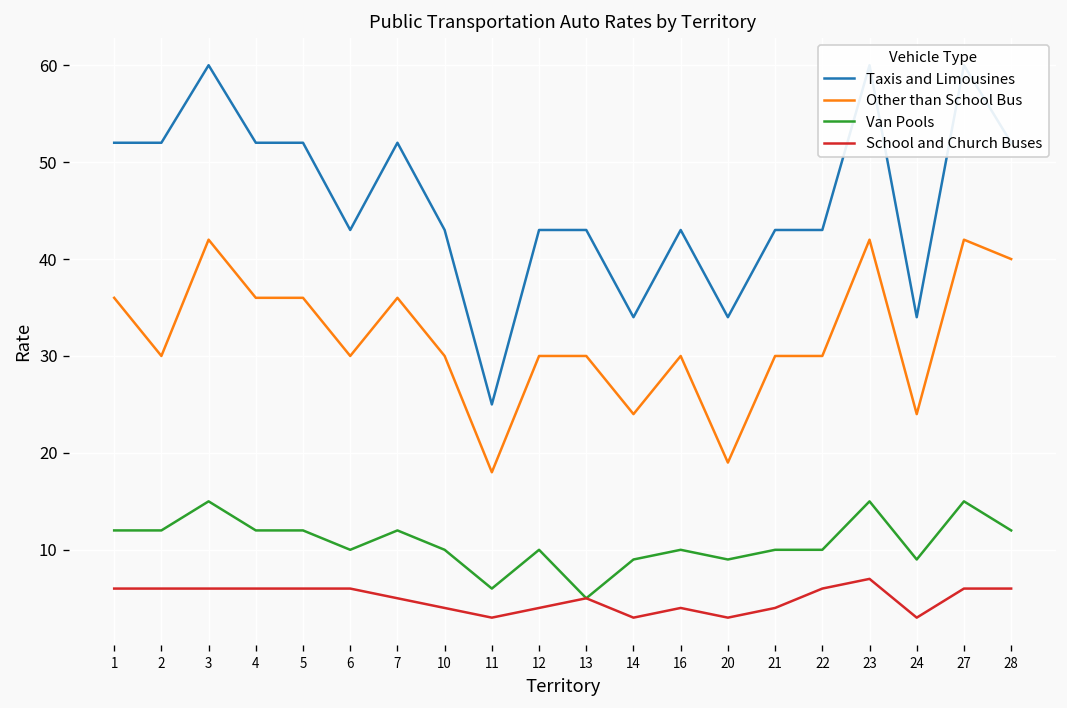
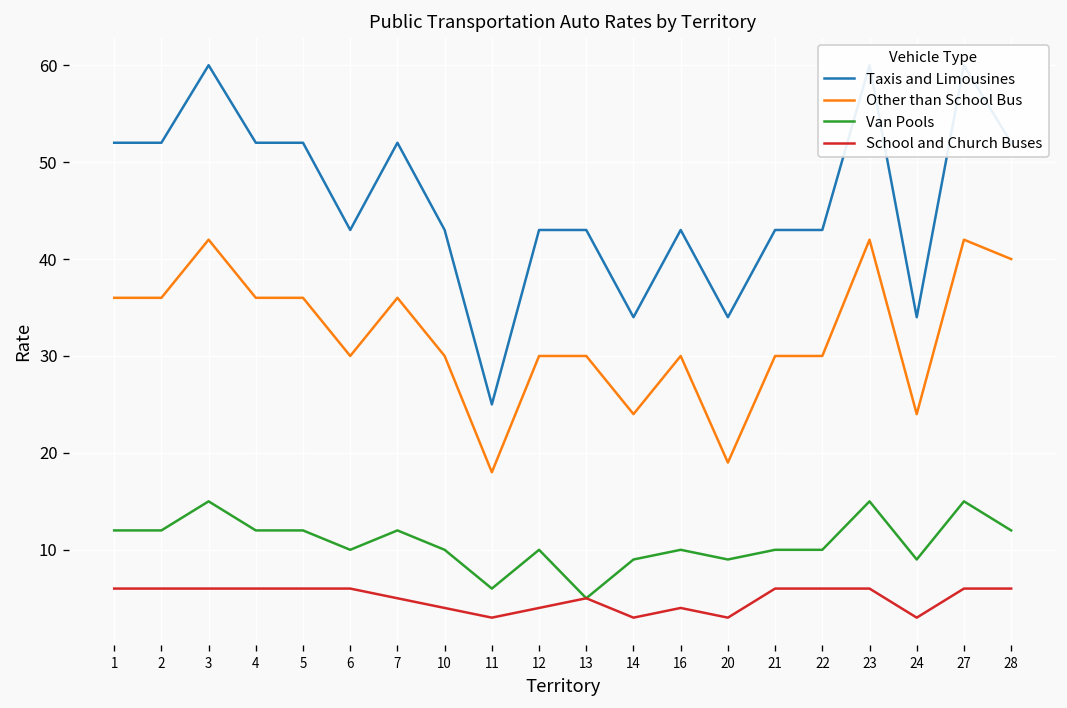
  {
    "Taxis and Limousines": {
      "1": 52,
      "2": 52,
      "3": 60,
      "4": 52,
      "5": 52,
      "6": 43,
      "7": 52,
      "10": 43,
      "11": 25,
      "12": 43,
      "13": 43,
      "14": 34,
      "16": 43,
      "20": 34,
      "21": 43,
      "22": 43,
      "24": 34
    },
    "Other than School Bus": {
      "1": 36,
-     "2": 30,
+     "2": 36,
      "3": 42,
      "4": 36,
      "5": 36,
      "6": 30,
      "7": 36,
      "10": 30,
      "11": 18,
      "12": 30,
      "13": 30,
      "14": 24,
      "16": 30,
      "20": 19,
      "21": 30,
      "22": 30,
      "23": 42,
      "24": 24,
      "27": 42,
      "28": 40
    },
    "Van Pools": {
      "1": 12,
      "2": 12,
      "3": 15,
      "4": 12,
      "5": 12,
      "6": 10,
      "7": 12,
      "10": 10,
      "11": 6,
      "12": 10,
      "14": 9,
      "16": 10,
      "20": 9,
      "21": 10,
      "22": 10,
      "23": 15,
      "24": 9,
      "27": 15,
      "28": 12
    },
    "School and Church Buses": {
      "1": 6,
      "2": 6,
      "3": 6,
      "4": 6,
      "5": 6,
      "6": 6,
      "7": 5,
      "10": 4,
      "11": 3,
      "12": 4,
      "14": 3,
      "16": 4,
      "20": 3,
-     "21": 4,
+     "21": 6,
      "22": 6,
-     "23": 7,
+     "23": 6,
      "24": 3,
      "27": 6,
      "28": 6
    }
  }
